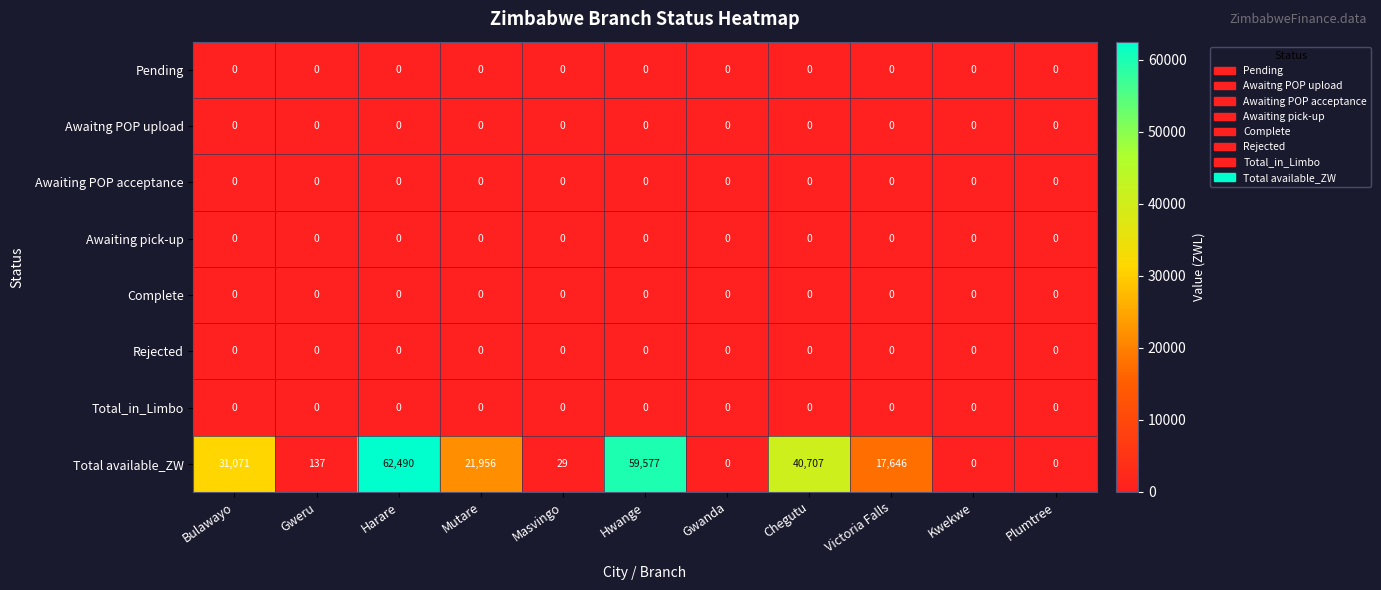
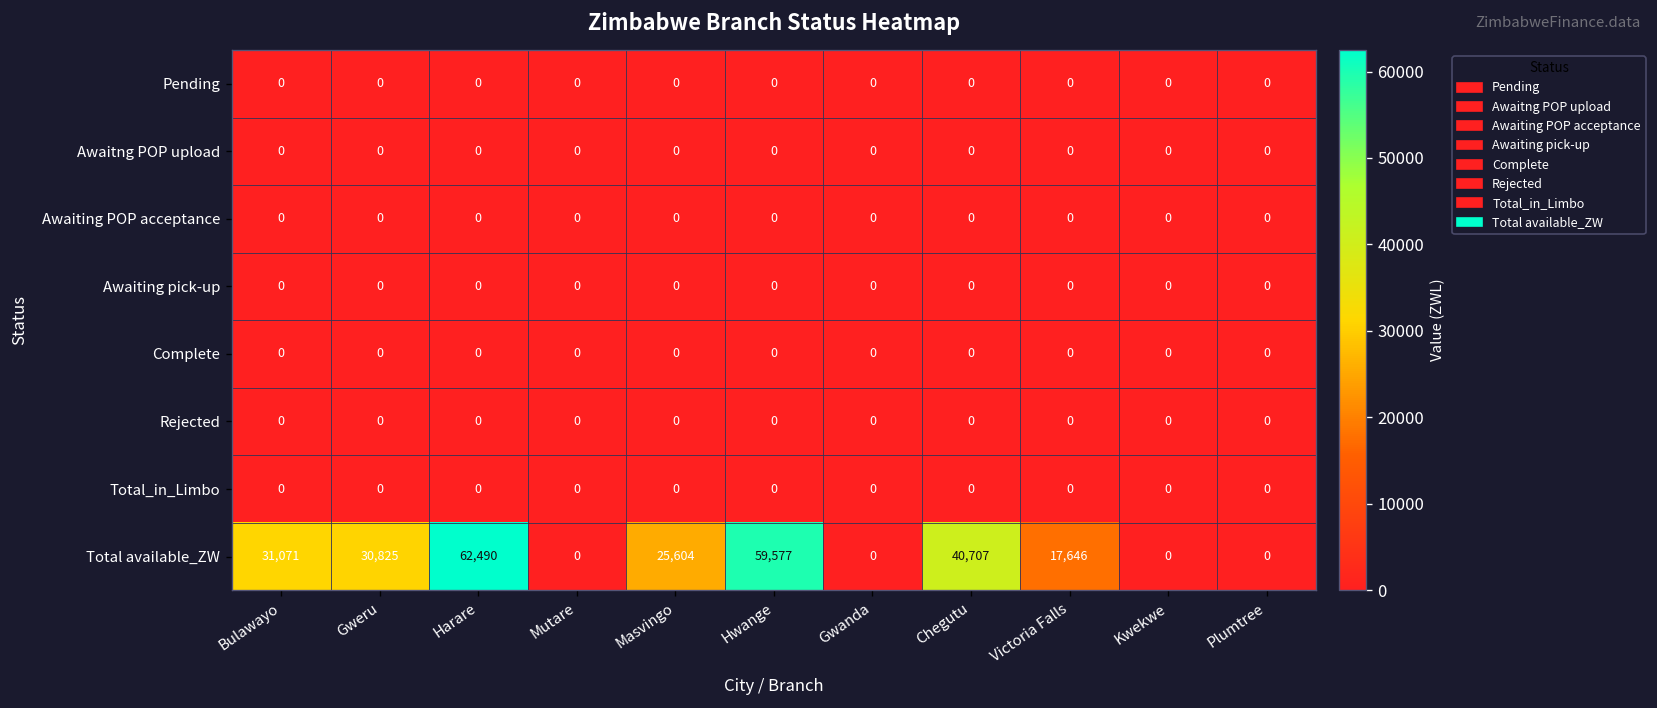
  {
    "Pending": {
      "Bulawayo": "0",
      "Gweru": "0",
      "Harare": "0",
      "Mutare": "0",
      "Masvingo": "0",
      "Hwange": "0",
      "Gwanda": "0",
      "Chegutu": "0",
      "Victoria Falls": "0",
      "Kwekwe": "0",
      "Plumtree": "0"
    },
    "Awaitng POP upload": {
      "Bulawayo": "0",
      "Gweru": "0",
      "Harare": "0",
      "Mutare": "0",
      "Masvingo": "0",
      "Hwange": "0",
      "Gwanda": "0",
      "Chegutu": "0",
      "Victoria Falls": "0",
      "Kwekwe": "0",
      "Plumtree": "0"
    },
    "Awaiting POP acceptance": {
      "Bulawayo": "0",
      "Gweru": "0",
      "Harare": "0",
      "Mutare": "0",
      "Masvingo": "0",
      "Hwange": "0",
      "Gwanda": "0",
      "Chegutu": "0",
      "Victoria Falls": "0",
      "Kwekwe": "0",
      "Plumtree": "0"
    },
    "Awaiting pick-up": {
      "Bulawayo": "0",
      "Gweru": "0",
      "Harare": "0",
      "Mutare": "0",
      "Masvingo": "0",
      "Hwange": "0",
      "Gwanda": "0",
      "Chegutu": "0",
      "Victoria Falls": "0",
      "Kwekwe": "0",
      "Plumtree": "0"
    },
    "Complete": {
      "Bulawayo": "0",
      "Gweru": "0",
      "Harare": "0",
      "Mutare": "0",
      "Masvingo": "0",
      "Hwange": "0",
      "Gwanda": "0",
      "Chegutu": "0",
      "Victoria Falls": "0",
      "Kwekwe": "0",
      "Plumtree": "0"
    },
    "Rejected": {
      "Bulawayo": "0",
      "Gweru": "0",
      "Harare": "0",
      "Mutare": "0",
      "Masvingo": "0",
      "Hwange": "0",
      "Gwanda": "0",
      "Chegutu": "0",
      "Victoria Falls": "0",
      "Kwekwe": "0",
      "Plumtree": "0"
    },
    "Total_in_Limbo": {
      "Bulawayo": "0",
      "Gweru": "0",
      "Harare": "0",
      "Mutare": "0",
      "Masvingo": "0",
      "Hwange": "0",
      "Gwanda": "0",
      "Chegutu": "0",
      "Victoria Falls": "0",
      "Kwekwe": "0",
      "Plumtree": "0"
    },
    "Total available_ZW": {
      "Bulawayo": "31,071",
-     "Gweru": "137",
+     "Gweru": "30,825",
      "Harare": "62,490",
-     "Mutare": "21,956",
-     "Masvingo": "29",
+     "Mutare": "0",
+     "Masvingo": "25,604",
      "Hwange": "59,577",
      "Gwanda": "0",
      "Chegutu": "40,707",
      "Victoria Falls": "17,646",
      "Kwekwe": "0",
      "Plumtree": "0"
    }
  }
